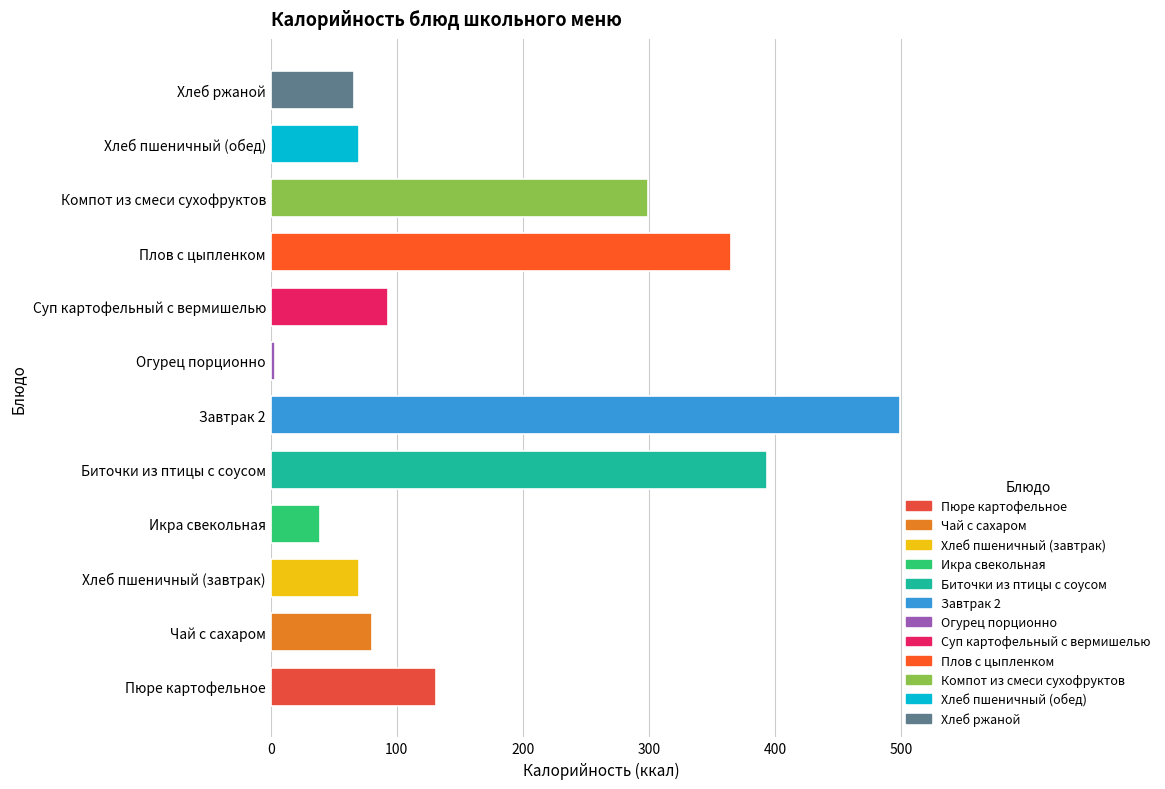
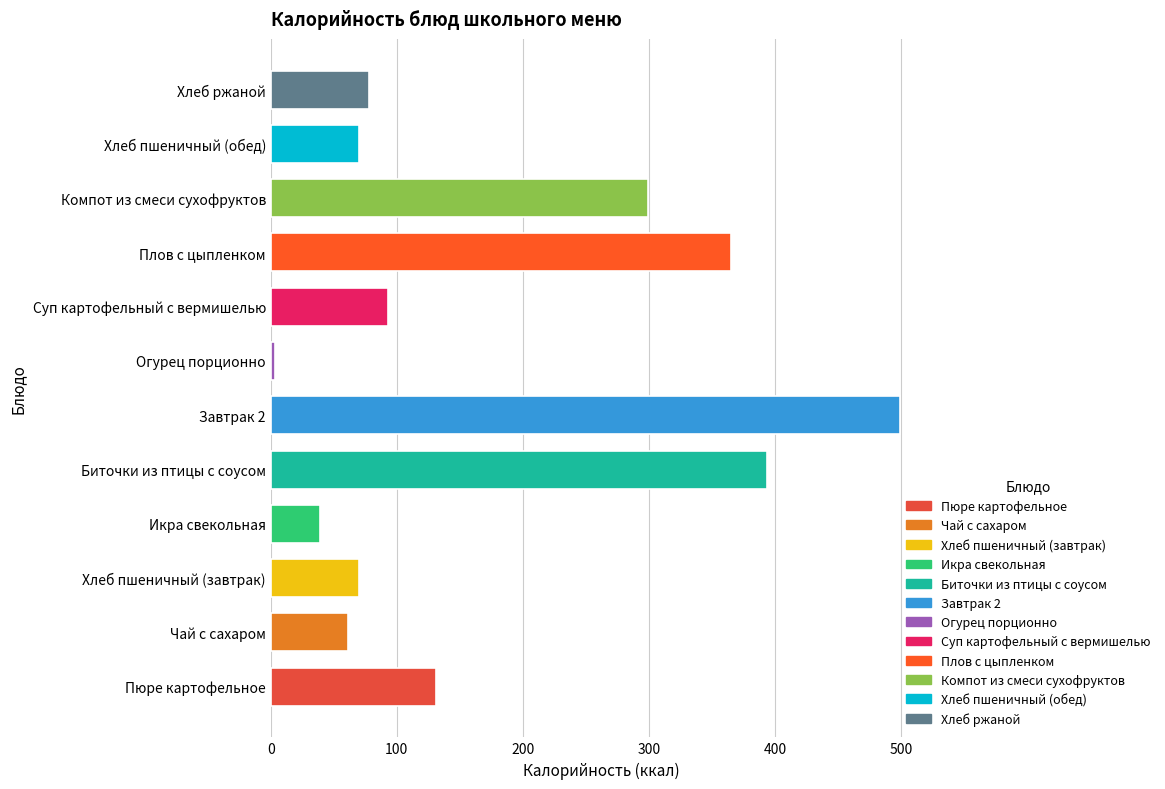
  {
-   "Хлеб ржаной": 66,
+   "Хлеб ржаной": 78,
    "Хлеб пшеничный (обед)": 70,
    "Компот из смеси сухофруктов": 299,
    "Плов с цыпленком": 365,
    "Суп картофельный с вермишелью": 93,
    "Огурец порционно": 3,
    "Завтрак 2": 499,
    "Биточки из птицы с соусом": 394,
    "Икра свекольная": 39,
    "Хлеб пшеничный (завтрак)": 70,
-   "Чай с сахаром": 80,
+   "Чай с сахаром": 61,
    "Пюре картофельное": 131
  }
